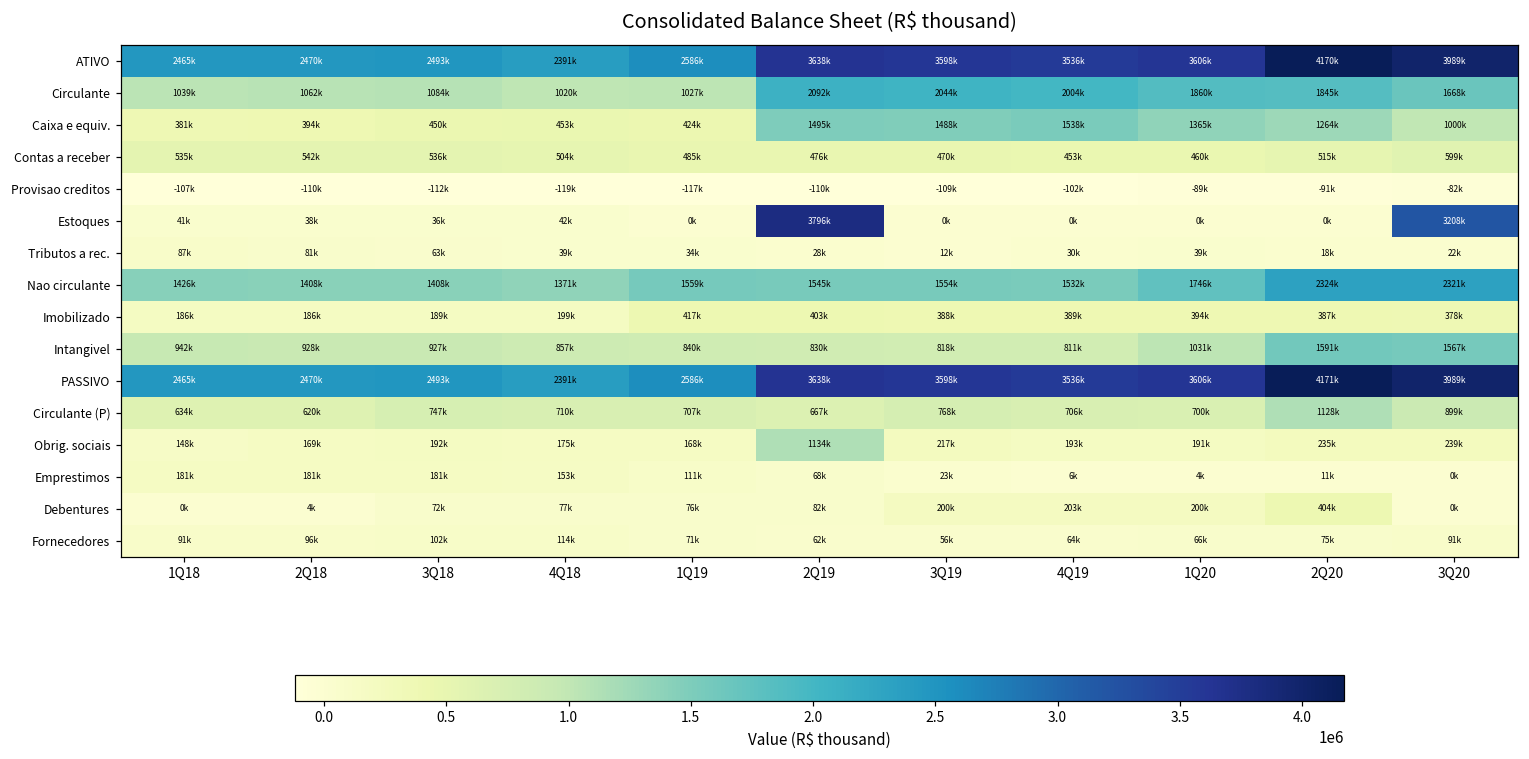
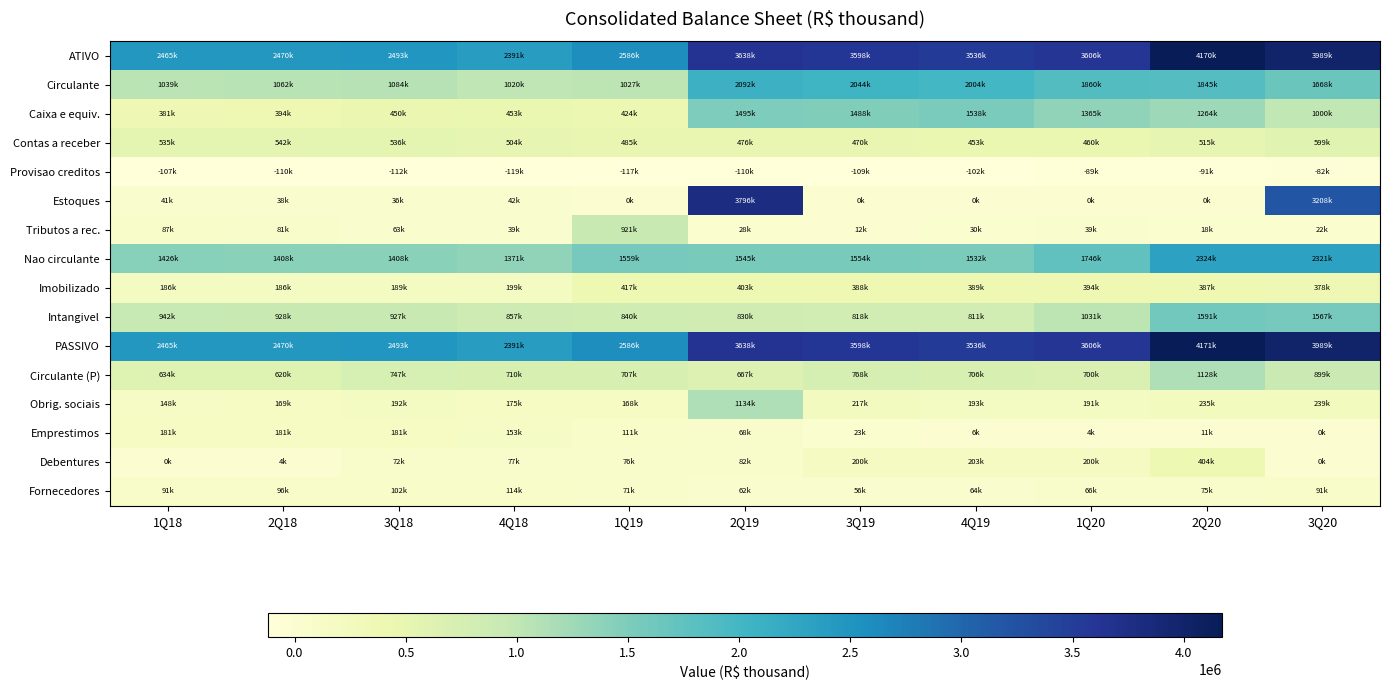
  {
    "ATIVO": {
      "1Q18": "2465k",
      "2Q18": "2470k",
      "3Q18": "2493k",
      "4Q18": "2391k",
      "1Q19": "2586k",
      "2Q19": "3638k",
      "3Q19": "3598k",
      "4Q19": "3536k",
      "1Q20": "3606k",
      "2Q20": "4170k",
      "3Q20": "3989k"
    },
    "Circulante": {
      "1Q18": "1039k",
      "2Q18": "1062k",
      "3Q18": "1084k",
      "4Q18": "1020k",
      "1Q19": "1027k",
      "2Q19": "2092k",
      "3Q19": "2044k",
      "4Q19": "2004k",
      "1Q20": "1860k",
      "2Q20": "1845k",
      "3Q20": "1668k"
    },
    "Caixa e equiv.": {
      "1Q18": "381k",
      "2Q18": "394k",
      "3Q18": "450k",
      "4Q18": "453k",
      "1Q19": "424k",
      "2Q19": "1495k",
      "3Q19": "1488k",
      "4Q19": "1538k",
      "1Q20": "1365k",
      "2Q20": "1264k",
      "3Q20": "1000k"
    },
    "Contas a receber": {
      "1Q18": "535k",
      "2Q18": "542k",
      "3Q18": "536k",
      "4Q18": "504k",
      "1Q19": "485k",
      "2Q19": "476k",
      "3Q19": "470k",
      "4Q19": "453k",
      "1Q20": "460k",
      "2Q20": "515k",
      "3Q20": "599k"
    },
    "Provisao creditos": {
      "1Q18": "-107k",
      "2Q18": "-110k",
      "3Q18": "-112k",
      "4Q18": "-119k",
      "1Q19": "-117k",
      "2Q19": "-110k",
      "3Q19": "-109k",
      "4Q19": "-102k",
      "1Q20": "-89k",
      "2Q20": "-91k",
      "3Q20": "-82k"
    },
    "Estoques": {
      "1Q18": "41k",
      "2Q18": "38k",
      "3Q18": "36k",
      "4Q18": "42k",
      "1Q19": "0k",
      "2Q19": "3796k",
      "3Q19": "0k",
      "4Q19": "0k",
      "1Q20": "0k",
      "2Q20": "0k",
      "3Q20": "3208k"
    },
    "Tributos a rec.": {
      "1Q18": "87k",
      "2Q18": "81k",
      "3Q18": "63k",
      "4Q18": "39k",
-     "1Q19": "34k",
+     "1Q19": "921k",
      "2Q19": "28k",
      "3Q19": "12k",
      "4Q19": "30k",
      "1Q20": "39k",
      "2Q20": "18k",
      "3Q20": "22k"
    },
    "Nao circulante": {
      "1Q18": "1426k",
      "2Q18": "1408k",
      "3Q18": "1408k",
      "4Q18": "1371k",
      "1Q19": "1559k",
      "2Q19": "1545k",
      "3Q19": "1554k",
      "4Q19": "1532k",
      "1Q20": "1746k",
      "2Q20": "2324k",
      "3Q20": "2321k"
    },
    "Imobilizado": {
      "1Q18": "186k",
      "2Q18": "186k",
      "3Q18": "189k",
      "4Q18": "199k",
      "1Q19": "417k",
      "2Q19": "403k",
      "3Q19": "388k",
      "4Q19": "389k",
      "1Q20": "394k",
      "2Q20": "387k",
      "3Q20": "378k"
    },
    "Intangivel": {
      "1Q18": "942k",
      "2Q18": "928k",
      "3Q18": "927k",
      "4Q18": "857k",
      "1Q19": "840k",
      "2Q19": "830k",
      "3Q19": "818k",
      "4Q19": "811k",
      "1Q20": "1031k",
      "2Q20": "1591k",
      "3Q20": "1567k"
    },
    "PASSIVO": {
      "1Q18": "2465k",
      "2Q18": "2470k",
      "3Q18": "2493k",
      "4Q18": "2391k",
      "1Q19": "2586k",
      "2Q19": "3638k",
      "3Q19": "3598k",
      "4Q19": "3536k",
      "1Q20": "3606k",
      "2Q20": "4171k",
      "3Q20": "3989k"
    },
    "Circulante (P)": {
      "1Q18": "634k",
      "2Q18": "620k",
      "3Q18": "747k",
      "4Q18": "710k",
      "1Q19": "707k",
      "2Q19": "667k",
      "3Q19": "768k",
      "4Q19": "706k",
      "1Q20": "700k",
      "2Q20": "1128k",
      "3Q20": "899k"
    },
    "Obrig. sociais": {
      "1Q18": "148k",
      "2Q18": "169k",
      "3Q18": "192k",
      "4Q18": "175k",
      "1Q19": "168k",
      "2Q19": "1134k",
      "3Q19": "217k",
      "4Q19": "193k",
      "1Q20": "191k",
      "2Q20": "235k",
      "3Q20": "239k"
    },
    "Emprestimos": {
      "1Q18": "181k",
      "2Q18": "181k",
      "3Q18": "181k",
      "4Q18": "153k",
      "1Q19": "111k",
      "2Q19": "68k",
      "3Q19": "23k",
      "4Q19": "6k",
      "1Q20": "4k",
      "2Q20": "11k",
      "3Q20": "0k"
    },
    "Debentures": {
      "1Q18": "0k",
      "2Q18": "4k",
      "3Q18": "72k",
      "4Q18": "77k",
      "1Q19": "76k",
      "2Q19": "82k",
      "3Q19": "200k",
      "4Q19": "203k",
      "1Q20": "200k",
      "2Q20": "404k",
      "3Q20": "0k"
    },
    "Fornecedores": {
      "1Q18": "91k",
      "2Q18": "96k",
      "3Q18": "102k",
      "4Q18": "114k",
      "1Q19": "71k",
      "2Q19": "62k",
      "3Q19": "56k",
      "4Q19": "64k",
      "1Q20": "66k",
      "2Q20": "75k",
      "3Q20": "91k"
    }
  }
